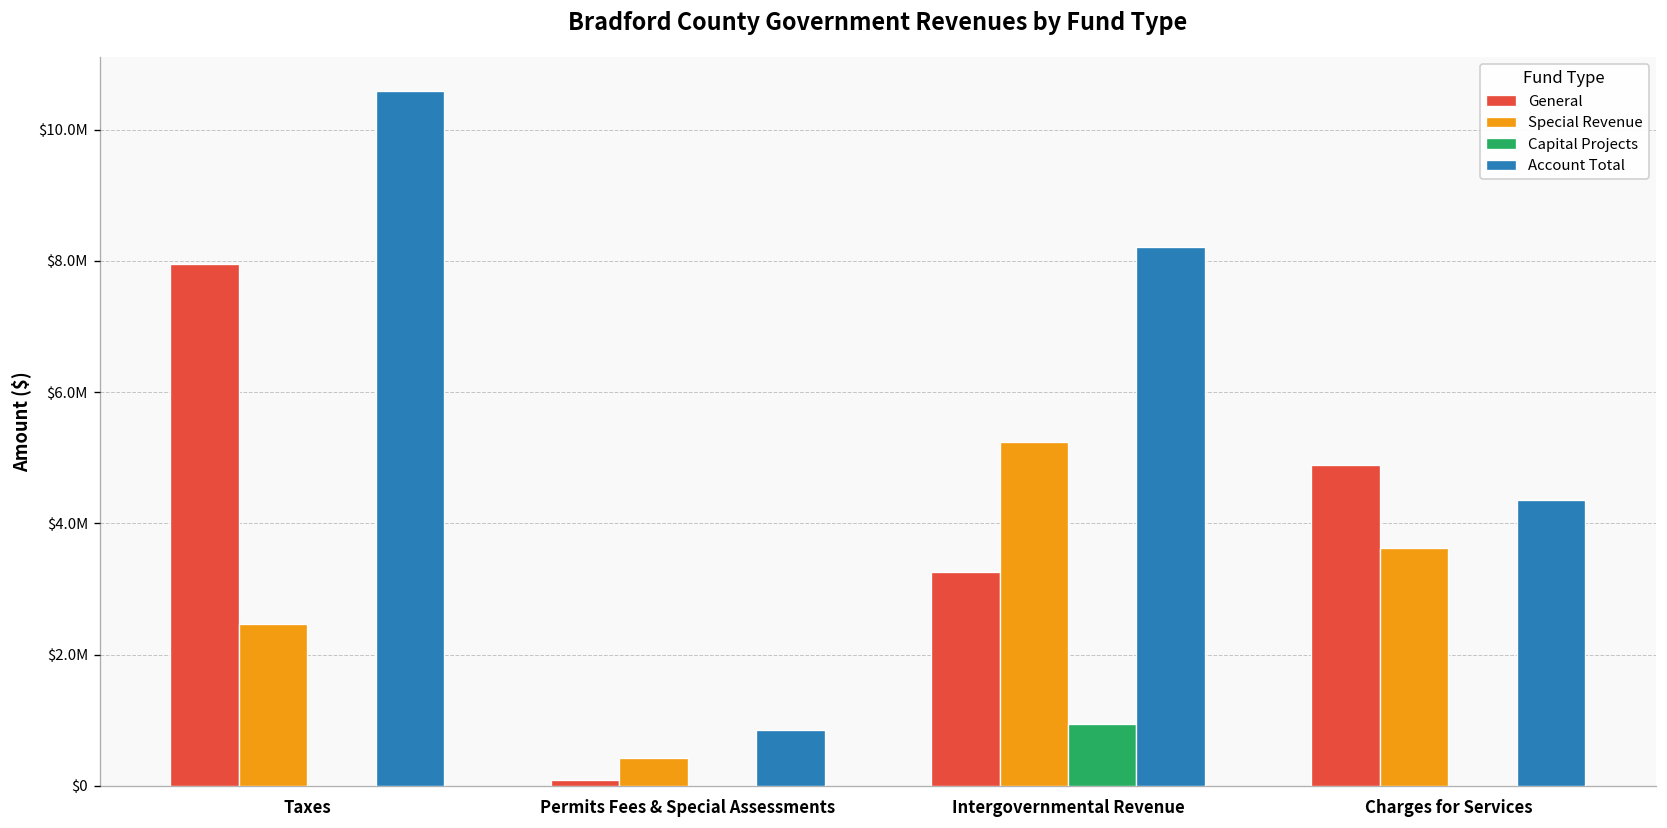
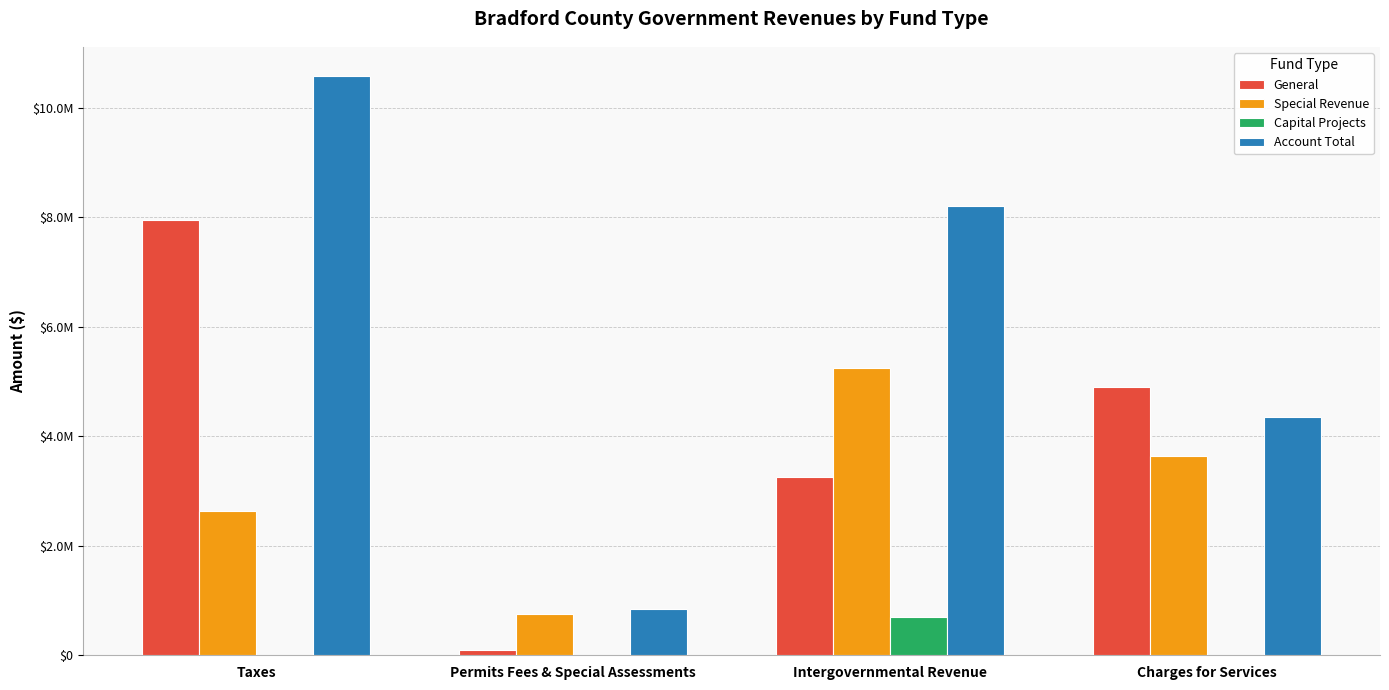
  {
    "General": {
      "Taxes": "$8000000",
      "Permits Fees & Special Assessments": "$100000",
      "Intergovernmental Revenue": "$3300000",
      "Charges for Services": "$4900000"
    },
    "Special Revenue": {
-     "Taxes": "$2500000",
-     "Permits Fees & Special Assessments": "$400000",
+     "Taxes": "$2600000",
+     "Permits Fees & Special Assessments": "$800000",
      "Intergovernmental Revenue": "$5200000",
      "Charges for Services": "$3600000"
    },
    "Capital Projects": {
      "Taxes": "$0",
      "Permits Fees & Special Assessments": "$0",
-     "Intergovernmental Revenue": "$900000",
+     "Intergovernmental Revenue": "$700000",
      "Charges for Services": "$0"
    },
    "Account Total": {
      "Taxes": "$10600000",
      "Permits Fees & Special Assessments": "$800000",
      "Intergovernmental Revenue": "$8200000",
      "Charges for Services": "$4400000"
    }
  }
